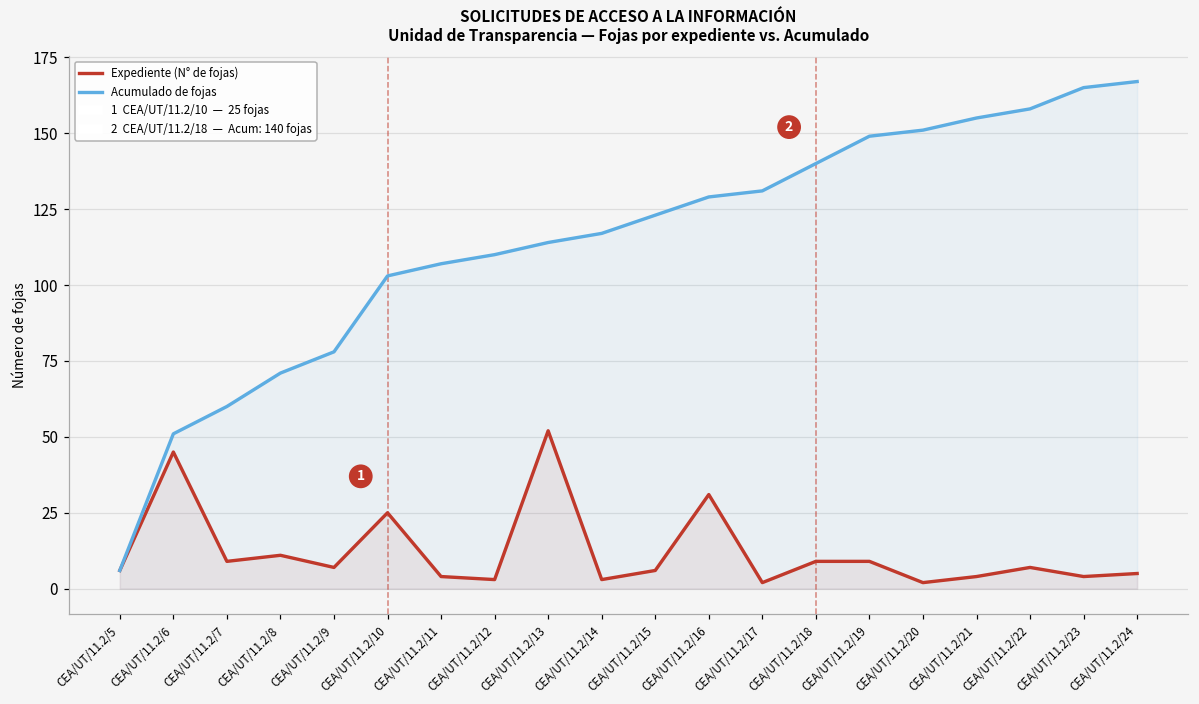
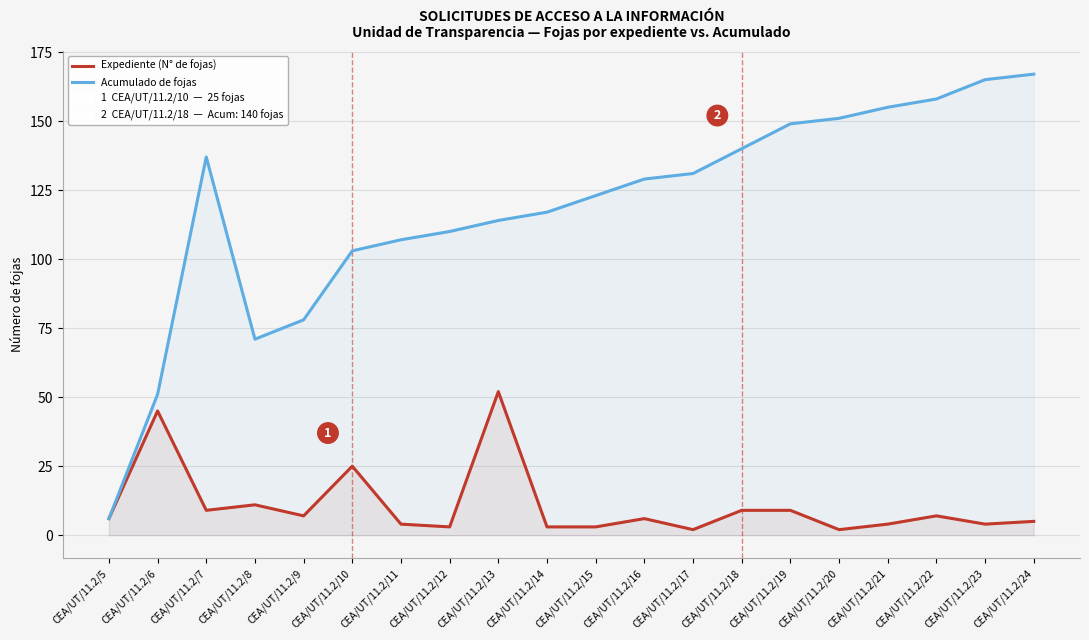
  {
    "Expediente (N° de fojas)": {
      "CEA/UT/11.2/6": 45,
      "CEA/UT/11.2/7": 9,
      "CEA/UT/11.2/8": 11,
      "CEA/UT/11.2/9": 7,
      "CEA/UT/11.2/10": 25,
      "CEA/UT/11.2/11": 4,
      "CEA/UT/11.2/12": 3,
      "CEA/UT/11.2/13": 52,
      "CEA/UT/11.2/14": 3,
-     "CEA/UT/11.2/15": 6,
-     "CEA/UT/11.2/16": 31,
+     "CEA/UT/11.2/15": 3,
+     "CEA/UT/11.2/16": 6,
      "CEA/UT/11.2/17": 2,
      "CEA/UT/11.2/18": 9,
      "CEA/UT/11.2/19": 9,
      "CEA/UT/11.2/20": 2,
      "CEA/UT/11.2/21": 4,
      "CEA/UT/11.2/22": 7,
      "CEA/UT/11.2/23": 4,
      "CEA/UT/11.2/24": 5
    },
    "Acumulado de fojas": {
      "CEA/UT/11.2/6": 51,
-     "CEA/UT/11.2/7": 60,
+     "CEA/UT/11.2/7": 137,
      "CEA/UT/11.2/8": 71,
      "CEA/UT/11.2/9": 78,
      "CEA/UT/11.2/10": 103,
      "CEA/UT/11.2/11": 107,
      "CEA/UT/11.2/12": 110,
      "CEA/UT/11.2/13": 114,
      "CEA/UT/11.2/14": 117,
      "CEA/UT/11.2/15": 123,
      "CEA/UT/11.2/16": 129,
      "CEA/UT/11.2/17": 131,
      "CEA/UT/11.2/18": 140,
      "CEA/UT/11.2/19": 149,
      "CEA/UT/11.2/20": 151,
      "CEA/UT/11.2/21": 155,
      "CEA/UT/11.2/22": 158,
      "CEA/UT/11.2/23": 165,
      "CEA/UT/11.2/24": 167
    }
  }
